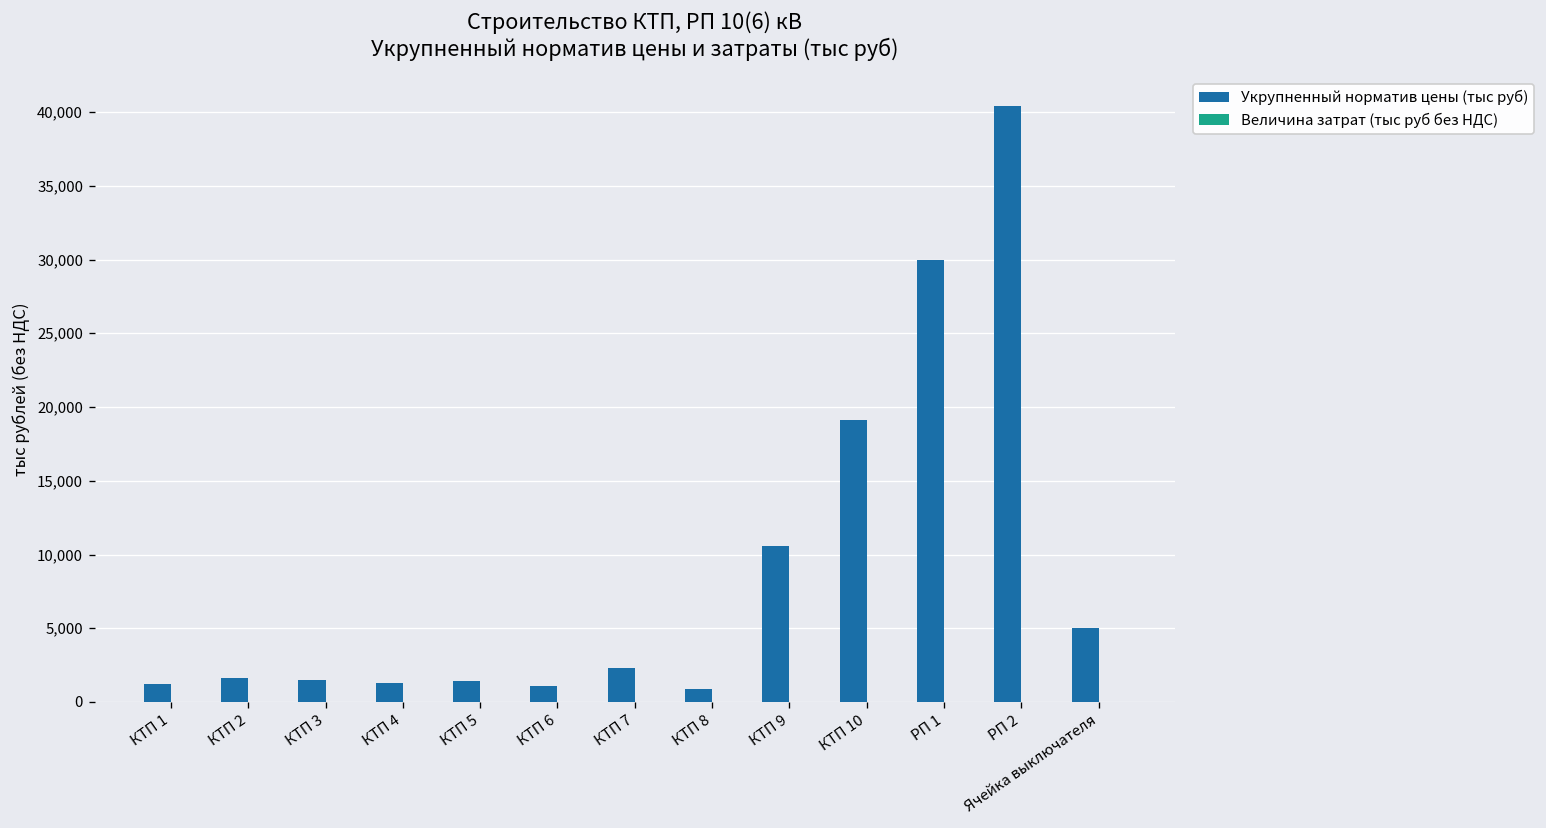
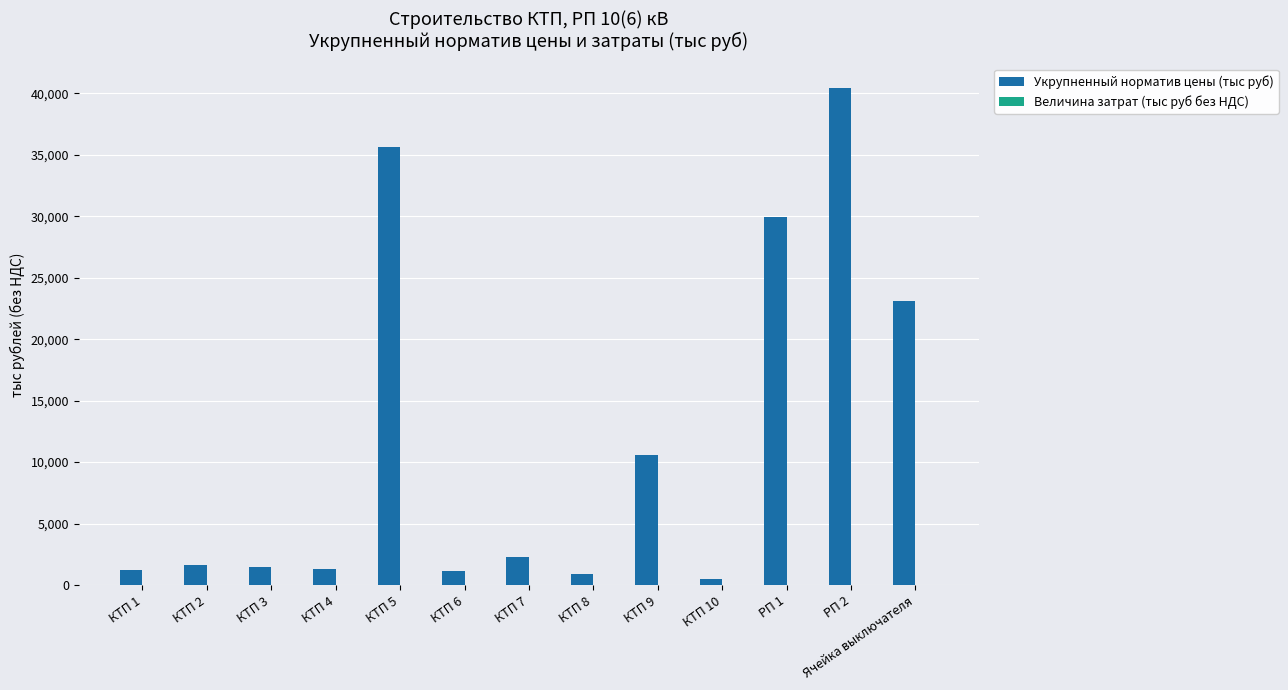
  {
    "Укрупненный норматив цены (тыс руб)": {
      "КТП 1": "1,200",
      "КТП 2": "1,600",
      "КТП 3": "1,500",
      "КТП 4": "1,300",
-     "КТП 5": "1,400",
+     "КТП 5": "35,700",
      "КТП 6": "1,100",
      "КТП 7": "2,300",
      "КТП 8": "900",
      "КТП 9": "10,600",
-     "КТП 10": "19,100",
+     "КТП 10": "500",
      "РП 1": "29,900",
      "РП 2": "40,400",
-     "Ячейка выключателя": "5,000"
+     "Ячейка выключателя": "23,100"
    },
    "Величина затрат (тыс руб без НДС)": {
      "КТП 1": "0",
      "КТП 2": "0",
      "КТП 3": "0",
      "КТП 4": "0",
      "КТП 5": "0",
      "КТП 6": "0",
      "КТП 7": "0",
      "КТП 8": "0",
      "КТП 9": "0",
      "КТП 10": "0",
      "РП 1": "0",
      "РП 2": "0",
      "Ячейка выключателя": "0"
    }
  }
